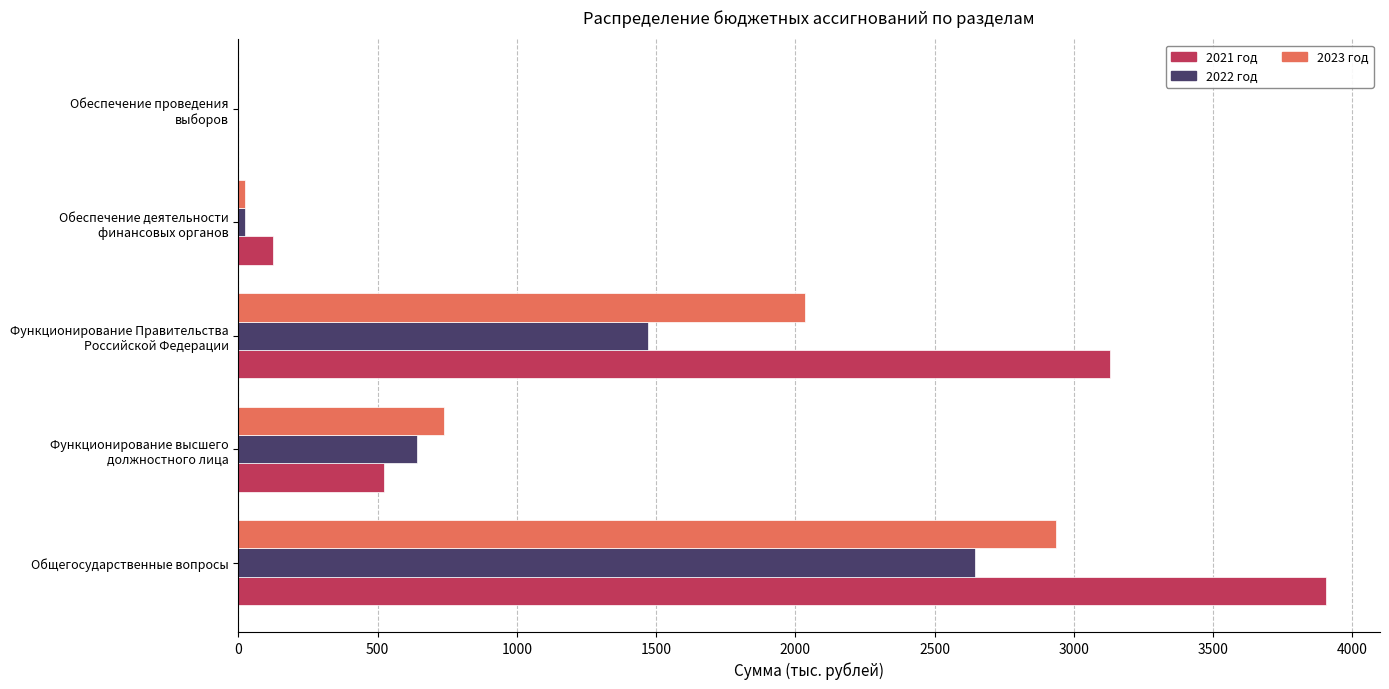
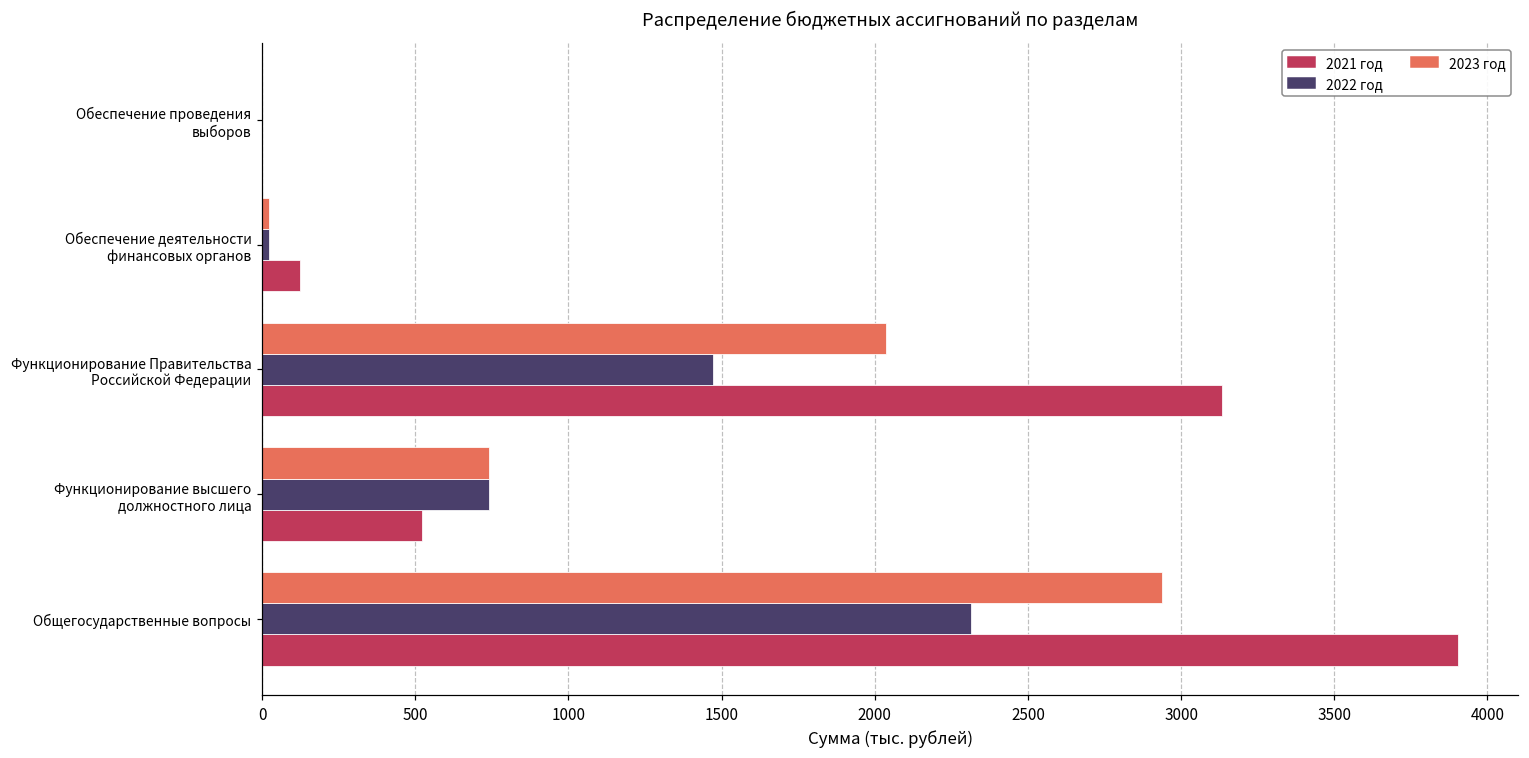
  {
    "2021 год": {
      "Обеспечение проведения выборов": 0,
      "Обеспечение деятельности финансовых органов": 120,
      "Функционирование Правительства Российской Федерации": 3130,
      "Функционирование высшего должностного лица": 520,
      "Общегосударственные вопросы": 3900
    },
    "2022 год": {
      "Обеспечение проведения выборов": 0,
      "Обеспечение деятельности финансовых органов": 20,
      "Функционирование Правительства Российской Федерации": 1470,
-     "Функционирование высшего должностного лица": 640,
-     "Общегосударственные вопросы": 2650
+     "Функционирование высшего должностного лица": 740,
+     "Общегосударственные вопросы": 2310
    },
    "2023 год": {
      "Обеспечение проведения выборов": 0,
      "Обеспечение деятельности финансовых органов": 20,
      "Функционирование Правительства Российской Федерации": 2040,
      "Функционирование высшего должностного лица": 740,
      "Общегосударственные вопросы": 2940
    }
  }
